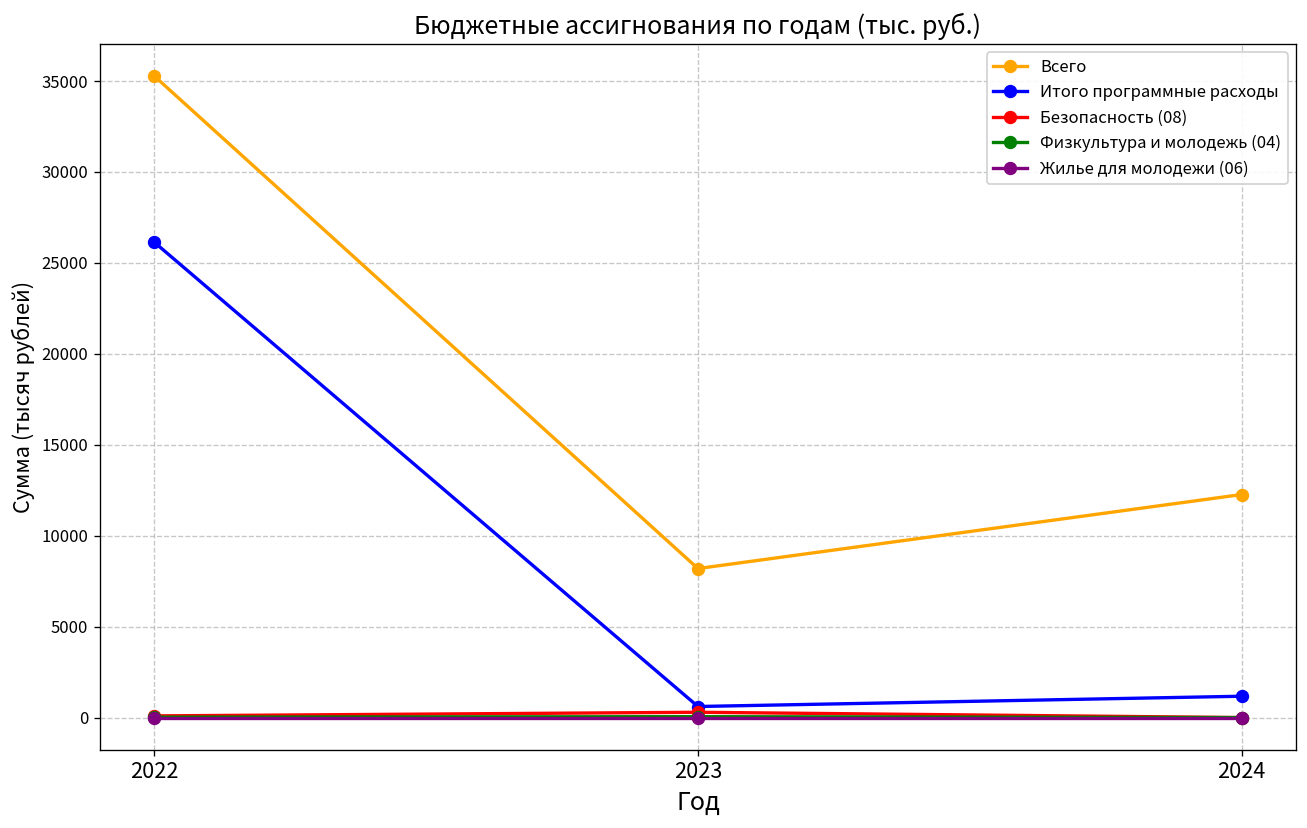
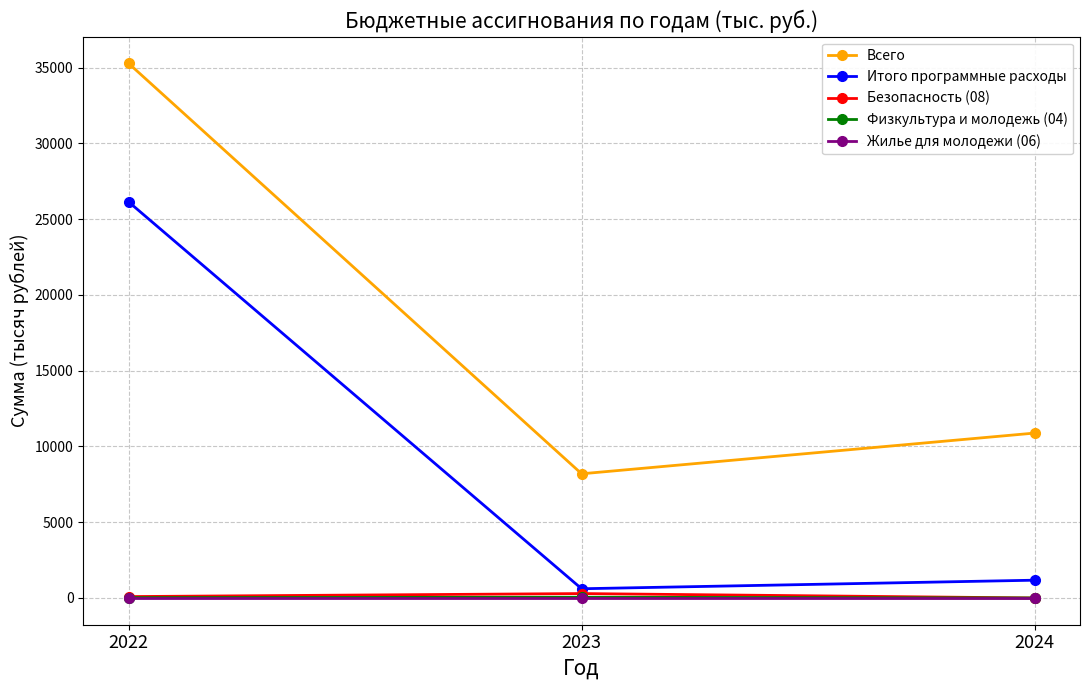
  {
    "Всего": {
      "2022": 35300,
      "2023": 8200,
-     "2024": 12300
+     "2024": 10900
    },
    "Итого программные расходы": {
      "2022": 26100,
      "2023": 600,
      "2024": 1200
    },
    "Безопасность (08)": {
      "2023": 300
    }
  }
